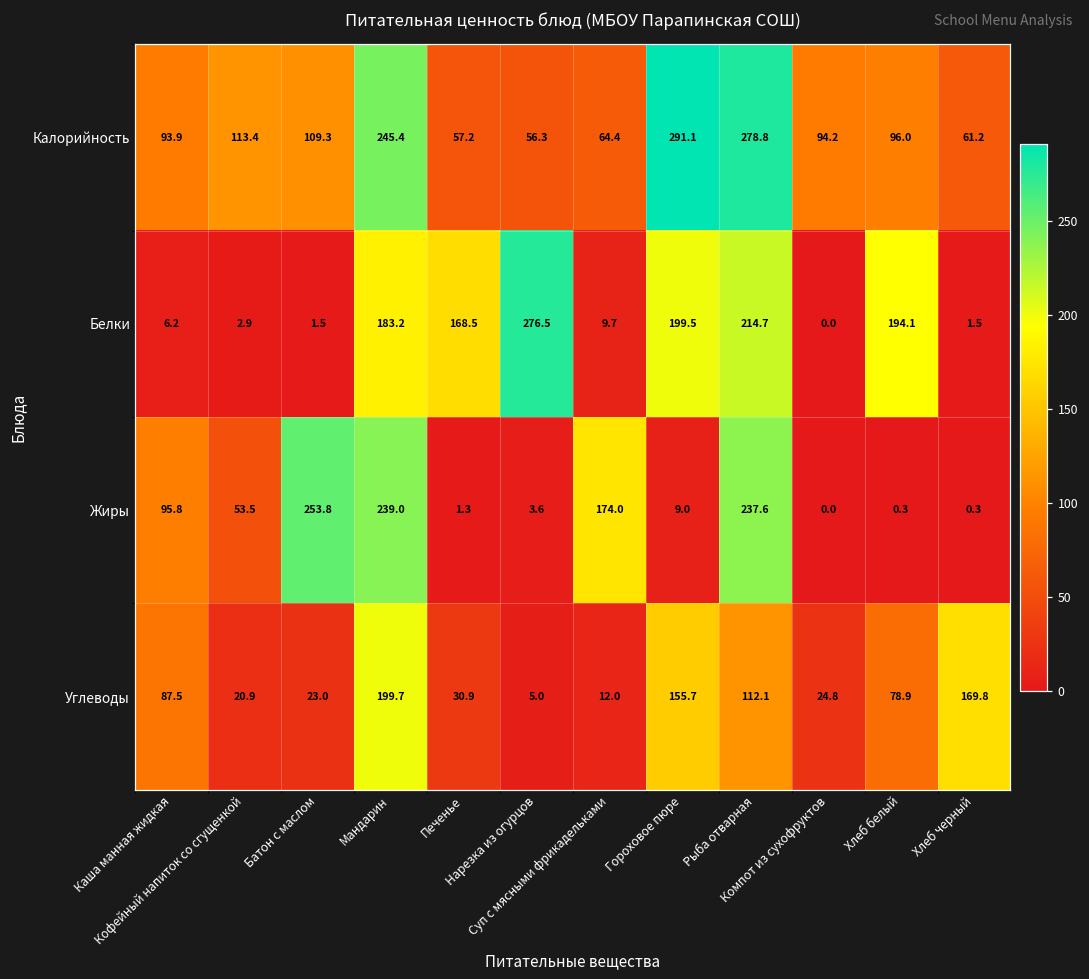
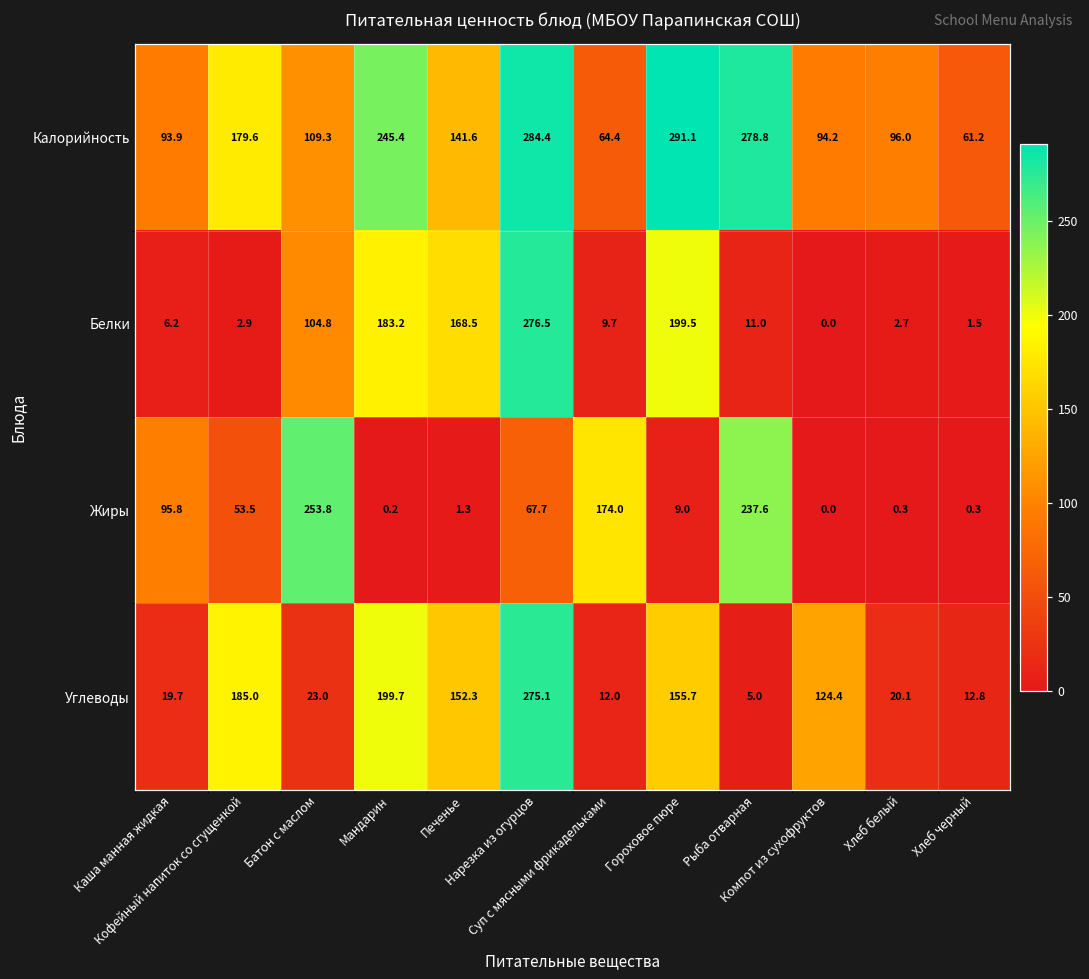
  {
    "Калорийность": {
      "Каша манная жидкая": 93.9,
-     "Кофейный напиток со сгущенкой": 113.4,
+     "Кофейный напиток со сгущенкой": 179.6,
      "Батон с маслом": 109.3,
      "Мандарин": 245.4,
-     "Печенье": 57.2,
-     "Нарезка из огурцов": 56.3,
+     "Печенье": 141.6,
+     "Нарезка из огурцов": 284.4,
      "Суп с мясными фрикадельками": 64.4,
      "Гороховое пюре": 291.1,
      "Рыба отварная": 278.8,
      "Компот из сухофруктов": 94.2,
      "Хлеб белый": 96.0,
      "Хлеб черный": 61.2
    },
    "Белки": {
      "Каша манная жидкая": 6.2,
      "Кофейный напиток со сгущенкой": 2.9,
-     "Батон с маслом": 1.5,
+     "Батон с маслом": 104.8,
      "Мандарин": 183.2,
      "Печенье": 168.5,
      "Нарезка из огурцов": 276.5,
      "Суп с мясными фрикадельками": 9.7,
      "Гороховое пюре": 199.5,
-     "Рыба отварная": 214.7,
+     "Рыба отварная": 11.0,
      "Компот из сухофруктов": 0.0,
-     "Хлеб белый": 194.1,
+     "Хлеб белый": 2.7,
      "Хлеб черный": 1.5
    },
    "Жиры": {
      "Каша манная жидкая": 95.8,
      "Кофейный напиток со сгущенкой": 53.5,
      "Батон с маслом": 253.8,
-     "Мандарин": 239.0,
+     "Мандарин": 0.2,
      "Печенье": 1.3,
-     "Нарезка из огурцов": 3.6,
+     "Нарезка из огурцов": 67.7,
      "Суп с мясными фрикадельками": 174.0,
      "Гороховое пюре": 9.0,
      "Рыба отварная": 237.6,
      "Компот из сухофруктов": 0.0,
      "Хлеб белый": 0.3,
      "Хлеб черный": 0.3
    },
    "Углеводы": {
-     "Каша манная жидкая": 87.5,
-     "Кофейный напиток со сгущенкой": 20.9,
+     "Каша манная жидкая": 19.7,
+     "Кофейный напиток со сгущенкой": 185.0,
      "Батон с маслом": 23.0,
      "Мандарин": 199.7,
-     "Печенье": 30.9,
-     "Нарезка из огурцов": 5.0,
+     "Печенье": 152.3,
+     "Нарезка из огурцов": 275.1,
      "Суп с мясными фрикадельками": 12.0,
      "Гороховое пюре": 155.7,
-     "Рыба отварная": 112.1,
-     "Компот из сухофруктов": 24.8,
-     "Хлеб белый": 78.9,
-     "Хлеб черный": 169.8
+     "Рыба отварная": 5.0,
+     "Компот из сухофруктов": 124.4,
+     "Хлеб белый": 20.1,
+     "Хлеб черный": 12.8
    }
  }
